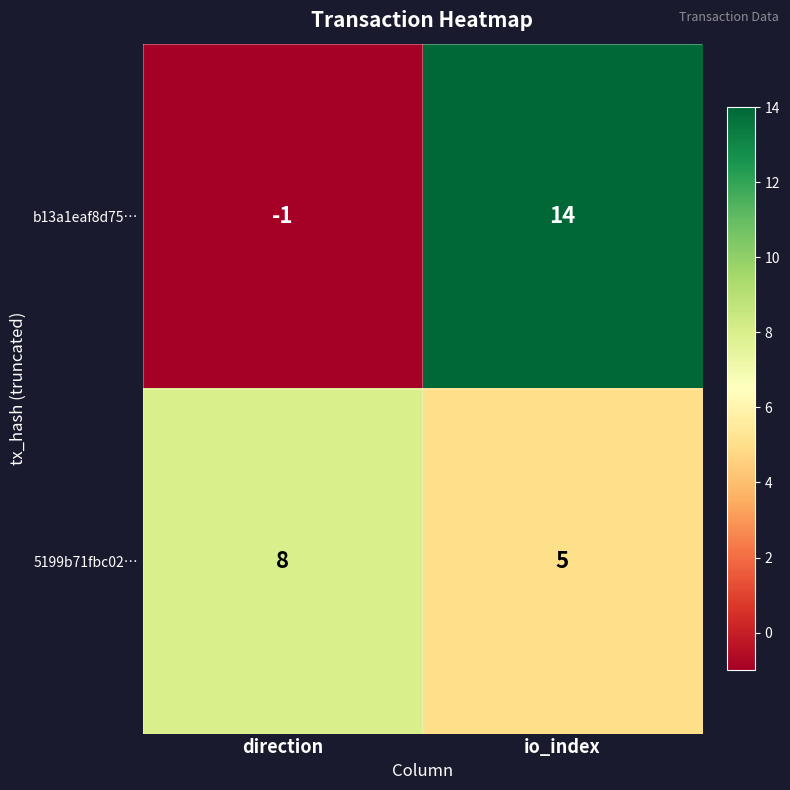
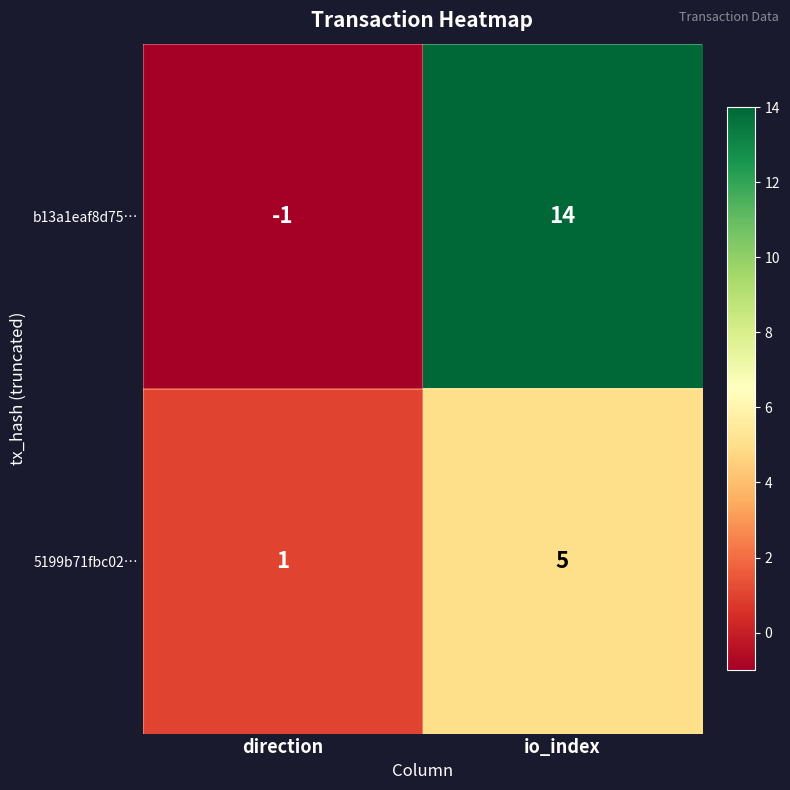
  {
    "b13a1eaf8d75…": {
      "direction": -1,
      "io_index": 14
    },
    "5199b71fbc02…": {
-     "direction": 8,
+     "direction": 1,
      "io_index": 5
    }
  }
